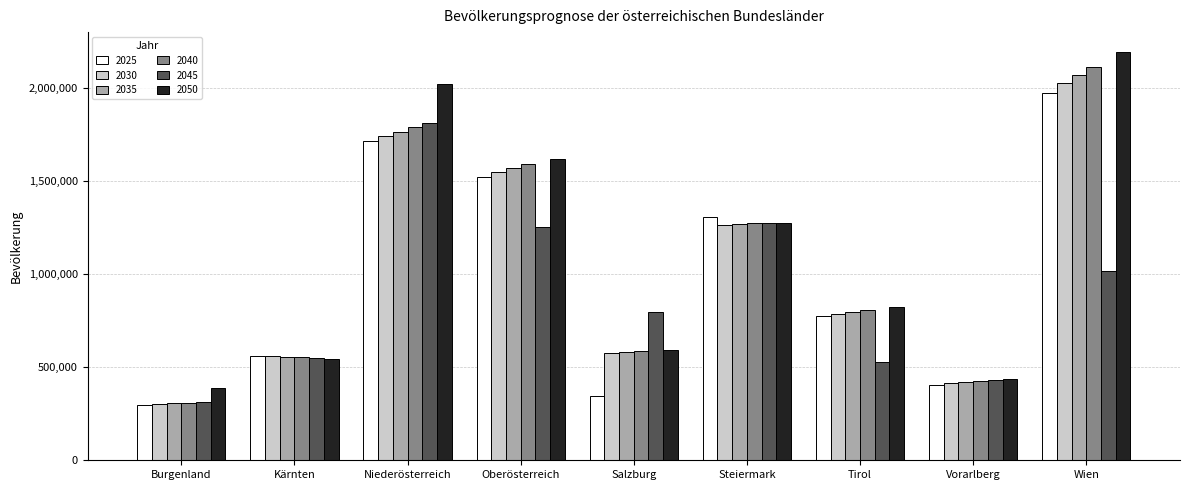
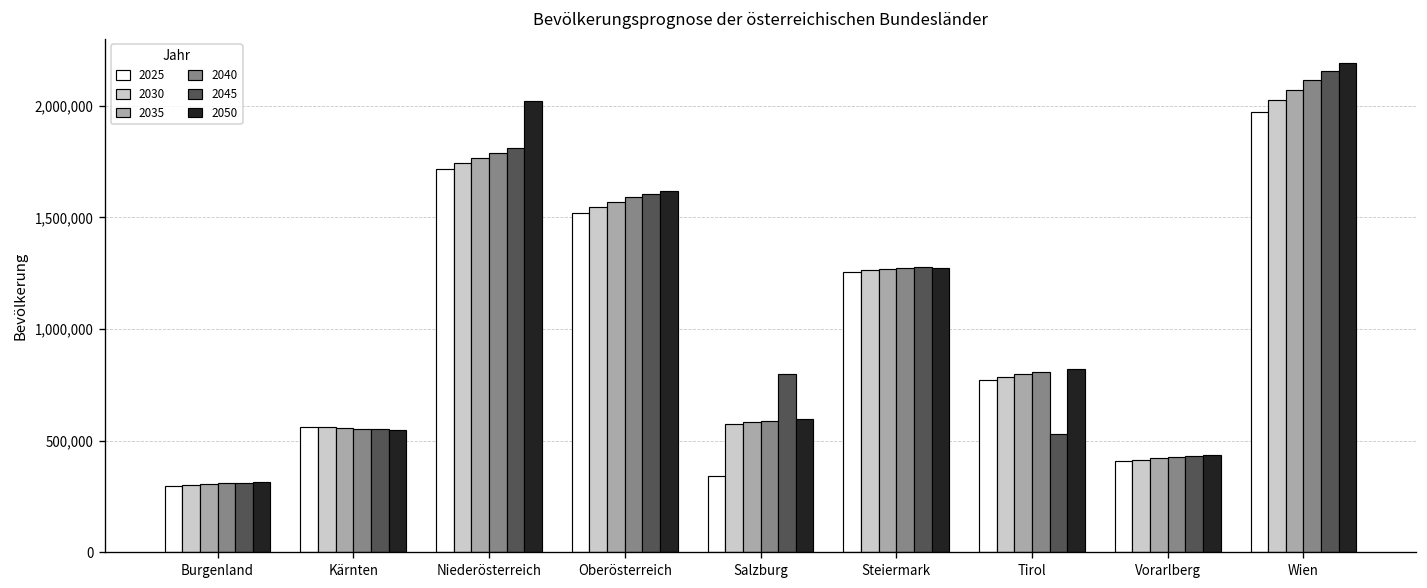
  {
    "2025": {
      "Burgenland": "300,000",
      "Kärnten": "560,000",
      "Niederösterreich": "1,710,000",
      "Oberösterreich": "1,520,000",
      "Salzburg": "340,000",
-     "Steiermark": "1,310,000",
+     "Steiermark": "1,260,000",
      "Tirol": "770,000",
      "Vorarlberg": "410,000",
      "Wien": "1,970,000"
    },
    "2045": {
      "Burgenland": "310,000",
      "Kärnten": "550,000",
      "Niederösterreich": "1,810,000",
-     "Oberösterreich": "1,260,000",
+     "Oberösterreich": "1,610,000",
      "Salzburg": "800,000",
      "Steiermark": "1,280,000",
      "Tirol": "530,000",
      "Vorarlberg": "430,000",
-     "Wien": "1,020,000"
+     "Wien": "2,150,000"
    },
    "2050": {
-     "Burgenland": "390,000",
+     "Burgenland": "310,000",
      "Kärnten": "550,000",
      "Niederösterreich": "2,020,000",
      "Oberösterreich": "1,620,000",
      "Salzburg": "600,000",
      "Steiermark": "1,280,000",
      "Tirol": "820,000",
      "Vorarlberg": "440,000",
      "Wien": "2,190,000"
    }
  }
